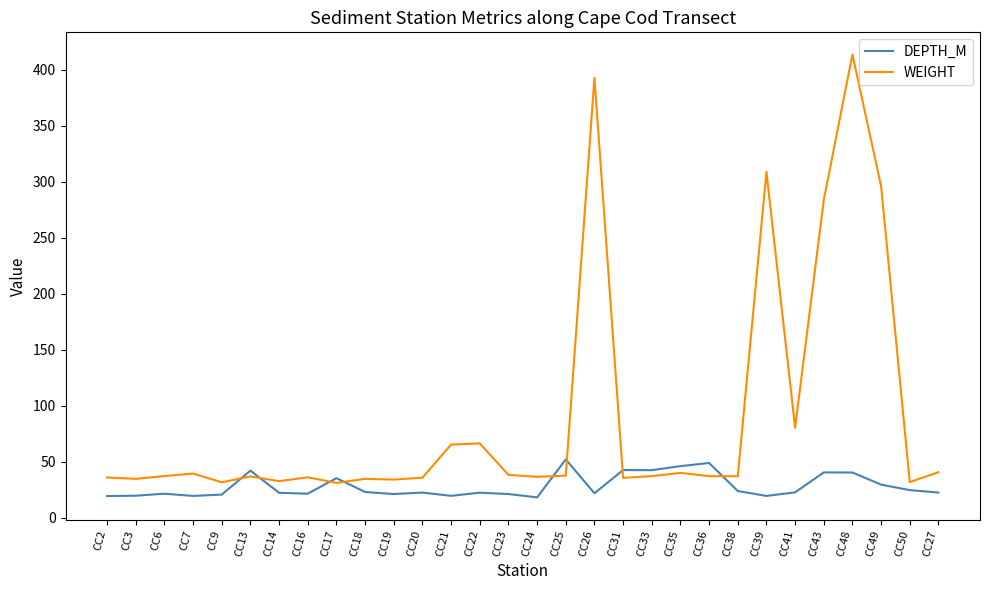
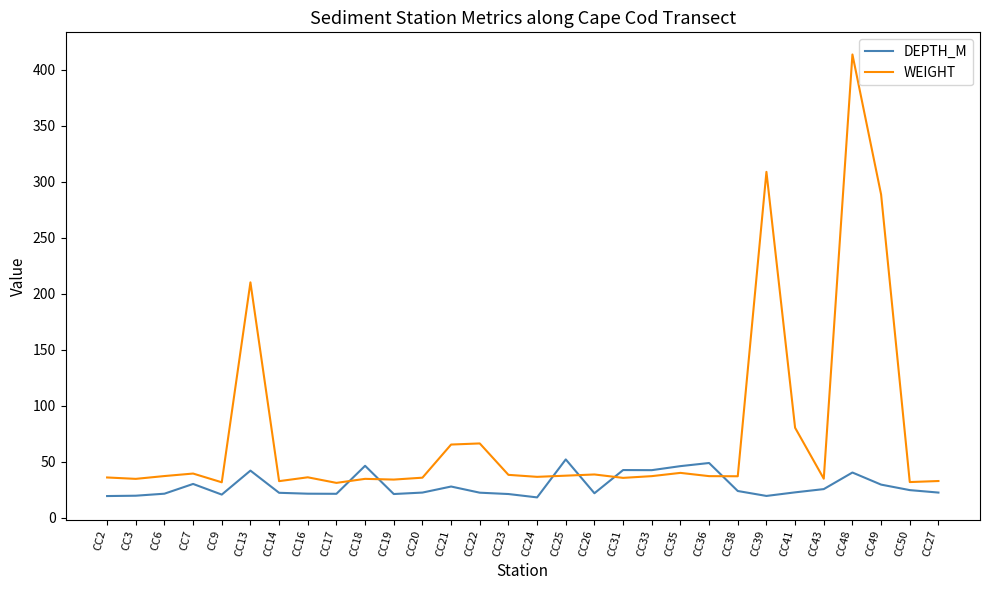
  {
    "DEPTH_M": {
      "CC2": 19,
      "CC3": 20,
      "CC6": 22,
-     "CC7": 20,
+     "CC7": 30,
      "CC9": 21,
      "CC13": 42,
      "CC14": 22,
      "CC16": 22,
-     "CC17": 35,
-     "CC18": 23,
+     "CC17": 21,
+     "CC18": 46,
      "CC19": 21,
      "CC20": 23,
-     "CC21": 20,
+     "CC21": 28,
      "CC22": 22,
      "CC23": 21,
      "CC24": 18,
      "CC25": 52,
      "CC26": 22,
      "CC31": 43,
      "CC33": 43,
      "CC35": 46,
      "CC36": 49,
      "CC38": 24,
      "CC39": 20,
      "CC41": 23,
-     "CC43": 41,
+     "CC43": 26,
      "CC48": 40,
      "CC49": 30,
      "CC50": 25,
      "CC27": 23
    },
    "WEIGHT": {
      "CC2": 36,
      "CC3": 35,
      "CC6": 37,
      "CC7": 39,
      "CC9": 32,
-     "CC13": 37,
+     "CC13": 210,
      "CC14": 33,
      "CC16": 36,
      "CC17": 31,
      "CC18": 35,
      "CC19": 34,
      "CC20": 36,
      "CC21": 65,
      "CC22": 66,
      "CC23": 38,
      "CC24": 37,
      "CC25": 38,
-     "CC26": 393,
+     "CC26": 39,
      "CC31": 36,
      "CC33": 37,
      "CC35": 40,
      "CC36": 37,
      "CC38": 37,
      "CC39": 309,
      "CC41": 80,
-     "CC43": 284,
+     "CC43": 35,
      "CC48": 414,
-     "CC49": 296,
+     "CC49": 289,
      "CC50": 32,
-     "CC27": 41
+     "CC27": 33
    }
  }
